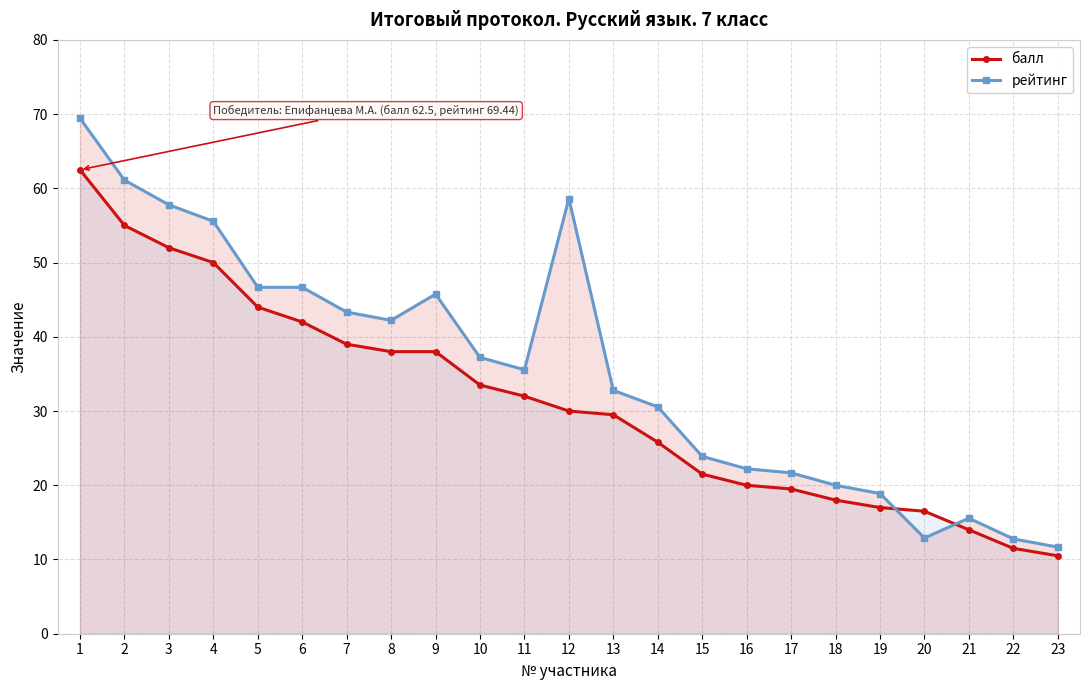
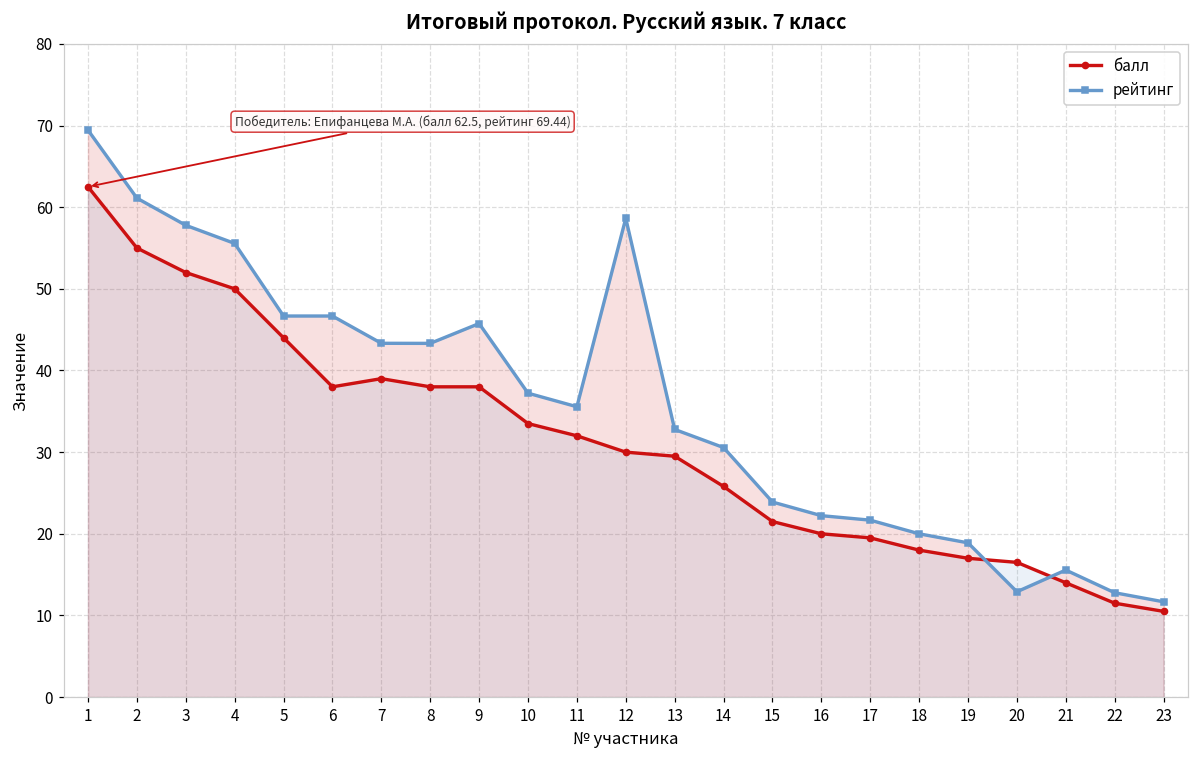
  {
    "балл": {
      "2": 55,
      "3": 52,
      "4": 50,
      "5": 44,
-     "6": 42,
+     "6": 38,
      "7": 39,
      "8": 38,
      "9": 38,
      "10": 34,
      "11": 32,
      "12": 30,
      "13": 30,
      "14": 26,
      "15": 22,
      "16": 20,
      "17": 20,
      "18": 18,
      "19": 17,
      "20": 17,
      "21": 14,
      "22": 12,
      "23": 11
    },
    "рейтинг": {
      "2": 61,
      "3": 58,
      "4": 56,
      "5": 47,
      "6": 47,
      "7": 43,
-     "8": 42,
+     "8": 43,
      "9": 46,
      "10": 37,
      "11": 36,
      "12": 59,
      "13": 33,
      "14": 31,
      "15": 24,
      "16": 22,
      "17": 22,
      "18": 20,
      "19": 19,
      "20": 13,
      "21": 16,
      "22": 13,
      "23": 12
    }
  }
